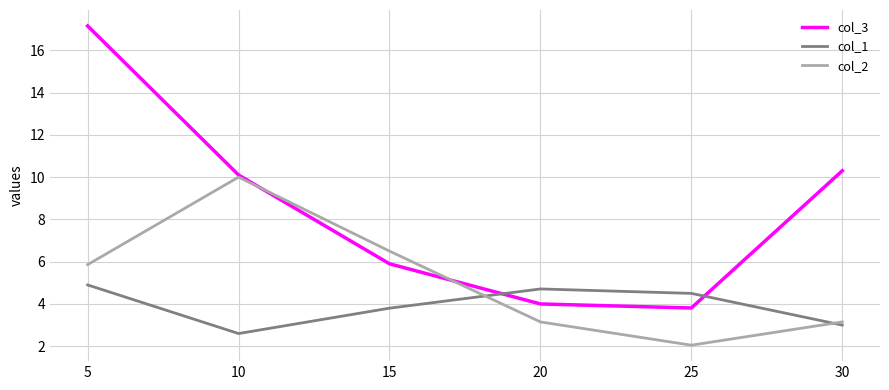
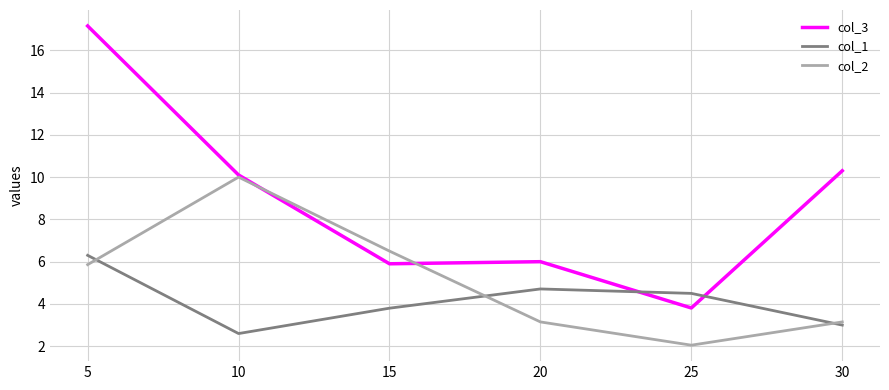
  {
    "col_3": {
      "5": 17.2,
      "15": 6,
-     "20": 4,
+     "20": 6,
      "25": 3.8,
      "30": 10.3
    },
    "col_1": {
-     "5": 4.9,
+     "5": 6.3,
      "10": 2.6,
      "15": 3.8,
      "20": 4.7,
      "25": 4.5,
      "30": 3.0
    },
    "col_2": {
      "5": 5.9,
      "15": 6.5,
      "20": 3.2,
      "25": 2.1,
      "30": 3.2
    }
  }
